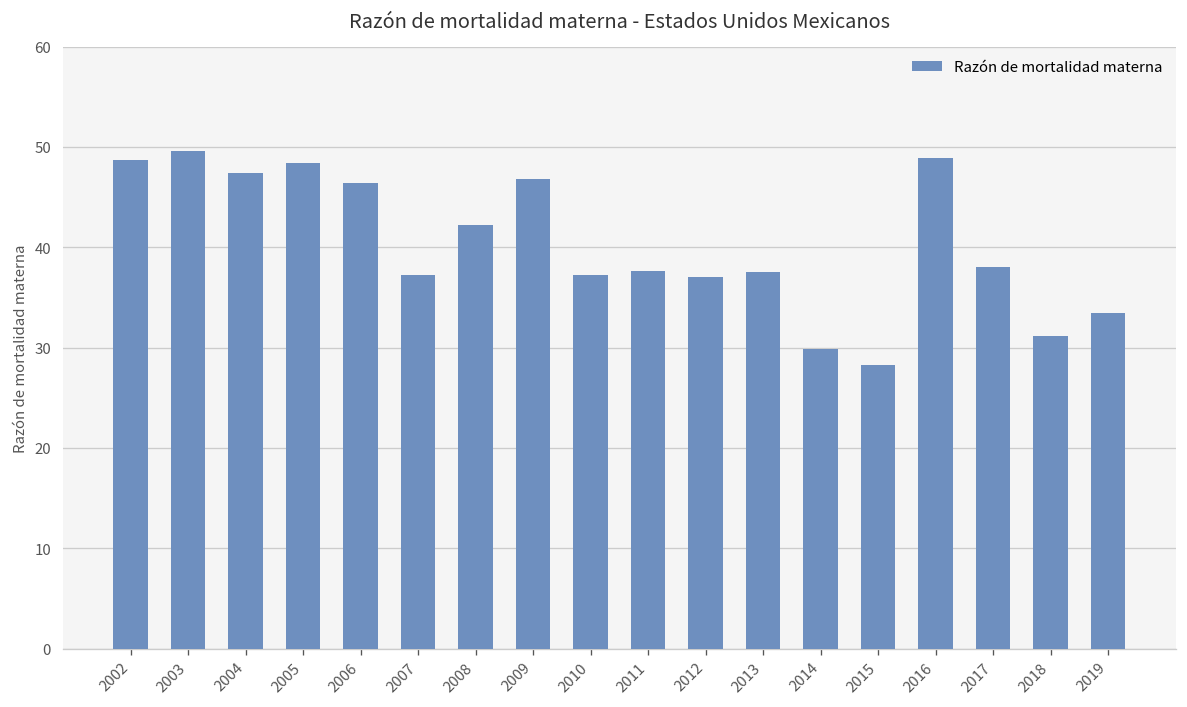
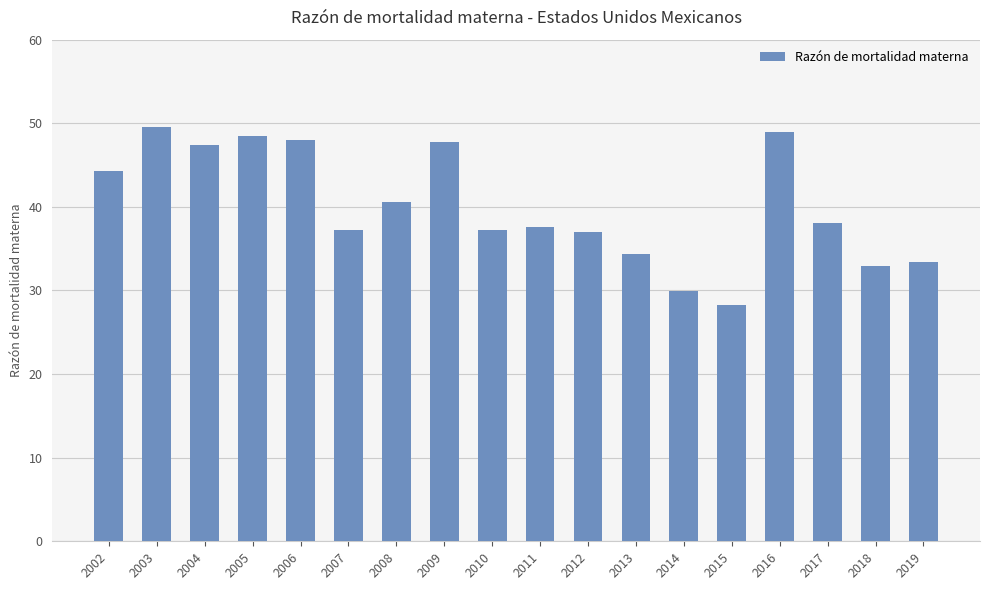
  {
-   "2002": 49,
+   "2002": 44,
    "2003": 50,
    "2004": 47,
    "2005": 48,
-   "2006": 46,
+   "2006": 48,
    "2007": 37,
-   "2008": 42,
-   "2009": 47,
+   "2008": 41,
+   "2009": 48,
    "2010": 37,
    "2011": 38,
    "2012": 37,
-   "2013": 38,
+   "2013": 34,
    "2014": 30,
    "2015": 28,
    "2016": 49,
    "2017": 38,
-   "2018": 31,
+   "2018": 33,
    "2019": 33
  }
